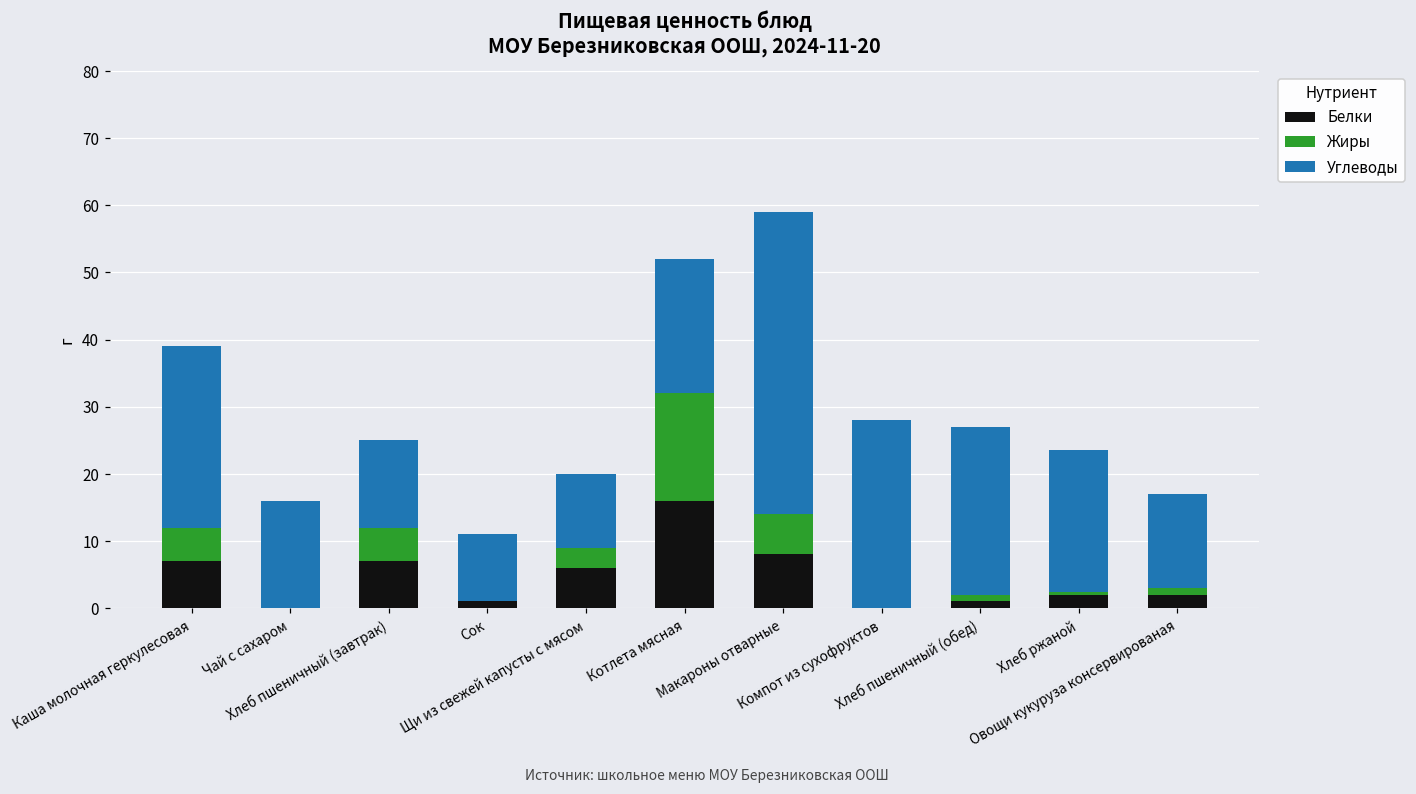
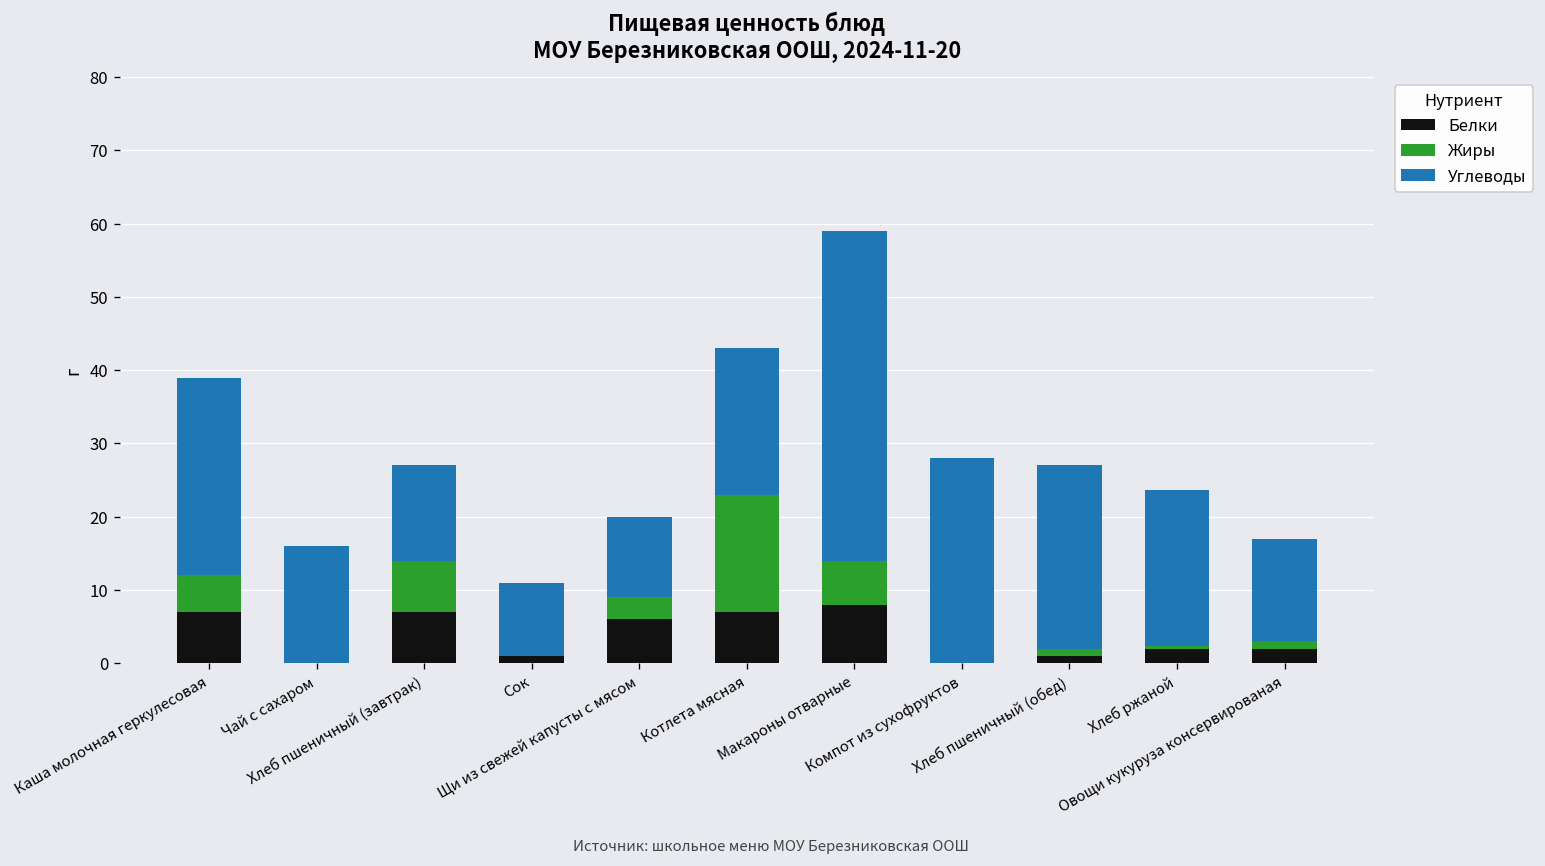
  {
    "Белки": {
      "Каша молочная геркулесовая": 7,
      "Чай с сахаром": 0,
      "Хлеб пшеничный (завтрак)": 7,
      "Сок": 1,
      "Щи из свежей капусты с мясом": 6,
-     "Котлета мясная": 16,
+     "Котлета мясная": 7,
      "Макароны отварные": 8,
      "Компот из сухофруктов": 0,
      "Хлеб пшеничный (обед)": 1,
      "Хлеб ржаной": 2,
      "Овощи кукуруза консервированая": 2
    },
    "Жиры": {
      "Каша молочная геркулесовая": 5,
      "Чай с сахаром": 0,
-     "Хлеб пшеничный (завтрак)": 5,
+     "Хлеб пшеничный (завтрак)": 7,
      "Сок": 0,
      "Щи из свежей капусты с мясом": 3,
      "Котлета мясная": 16,
      "Макароны отварные": 6,
      "Компот из сухофруктов": 0,
      "Хлеб пшеничный (обед)": 1,
      "Овощи кукуруза консервированая": 1
    },
    "Углеводы": {
      "Каша молочная геркулесовая": 27,
      "Чай с сахаром": 16,
      "Хлеб пшеничный (завтрак)": 13,
      "Сок": 10,
      "Щи из свежей капусты с мясом": 11,
      "Котлета мясная": 20,
      "Макароны отварные": 45,
      "Компот из сухофруктов": 28,
      "Хлеб пшеничный (обед)": 25,
      "Хлеб ржаной": 21,
      "Овощи кукуруза консервированая": 14
    }
  }
